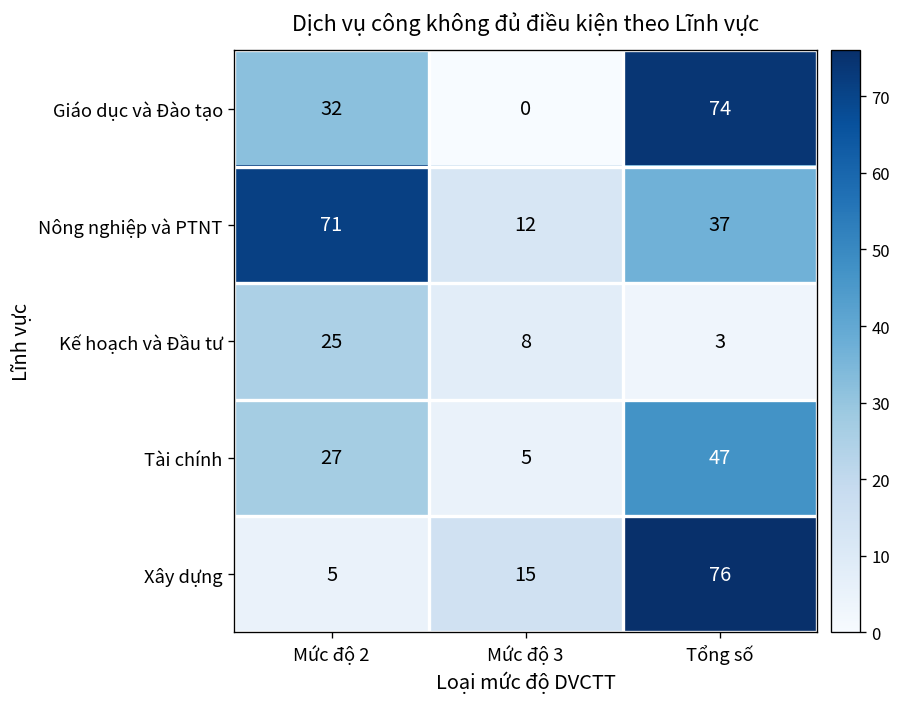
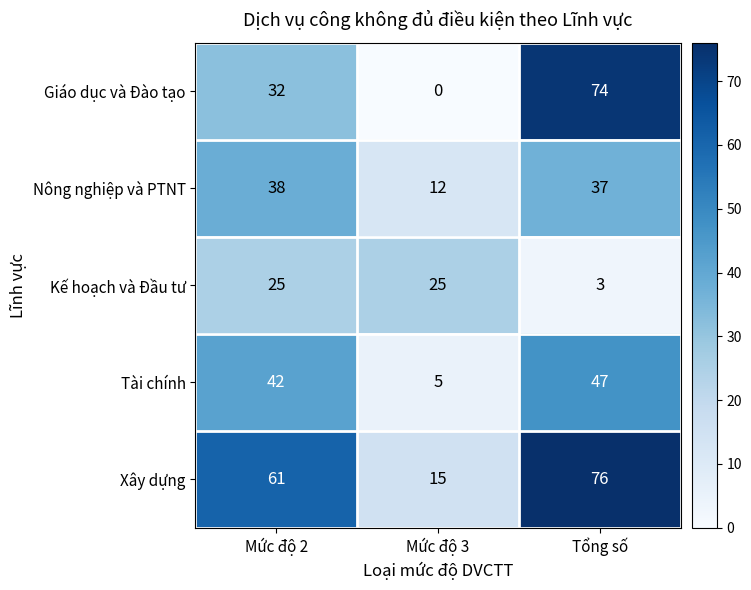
  {
    "Giáo dục và Đào tạo": {
      "Mức độ 2": 32,
      "Mức độ 3": 0,
      "Tổng số": 74
    },
    "Nông nghiệp và PTNT": {
-     "Mức độ 2": 71,
+     "Mức độ 2": 38,
      "Mức độ 3": 12,
      "Tổng số": 37
    },
    "Kế hoạch và Đầu tư": {
      "Mức độ 2": 25,
-     "Mức độ 3": 8,
+     "Mức độ 3": 25,
      "Tổng số": 3
    },
    "Tài chính": {
-     "Mức độ 2": 27,
+     "Mức độ 2": 42,
      "Mức độ 3": 5,
      "Tổng số": 47
    },
    "Xây dựng": {
-     "Mức độ 2": 5,
+     "Mức độ 2": 61,
      "Mức độ 3": 15,
      "Tổng số": 76
    }
  }
